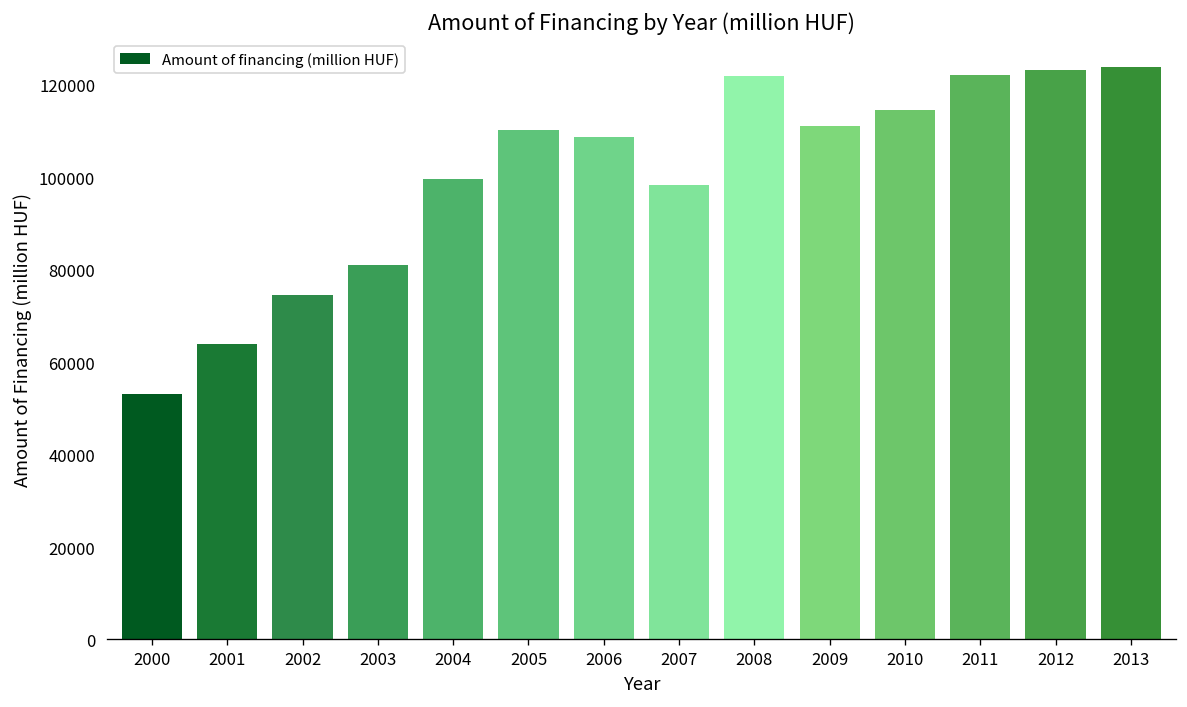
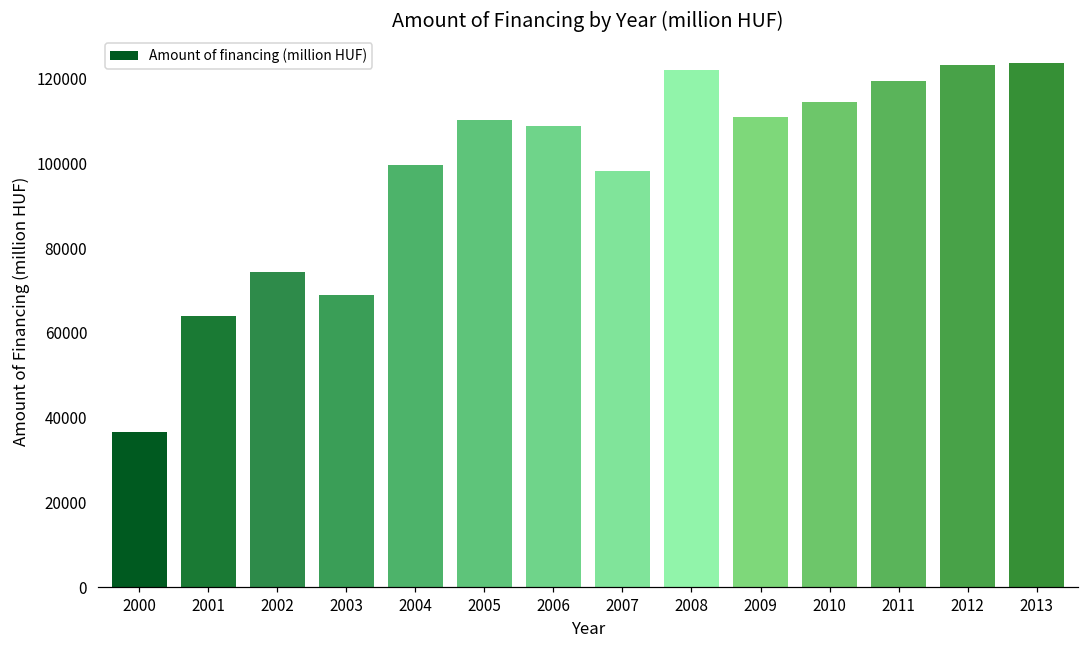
  {
-   "2000": 53000,
+   "2000": 37000,
    "2001": 64000,
    "2002": 74000,
-   "2003": 81000,
+   "2003": 69000,
    "2004": 100000,
    "2005": 110000,
    "2006": 109000,
    "2007": 98000,
    "2008": 122000,
    "2009": 111000,
    "2010": 115000,
-   "2011": 122000,
+   "2011": 119000,
    "2012": 123000,
    "2013": 124000
  }
